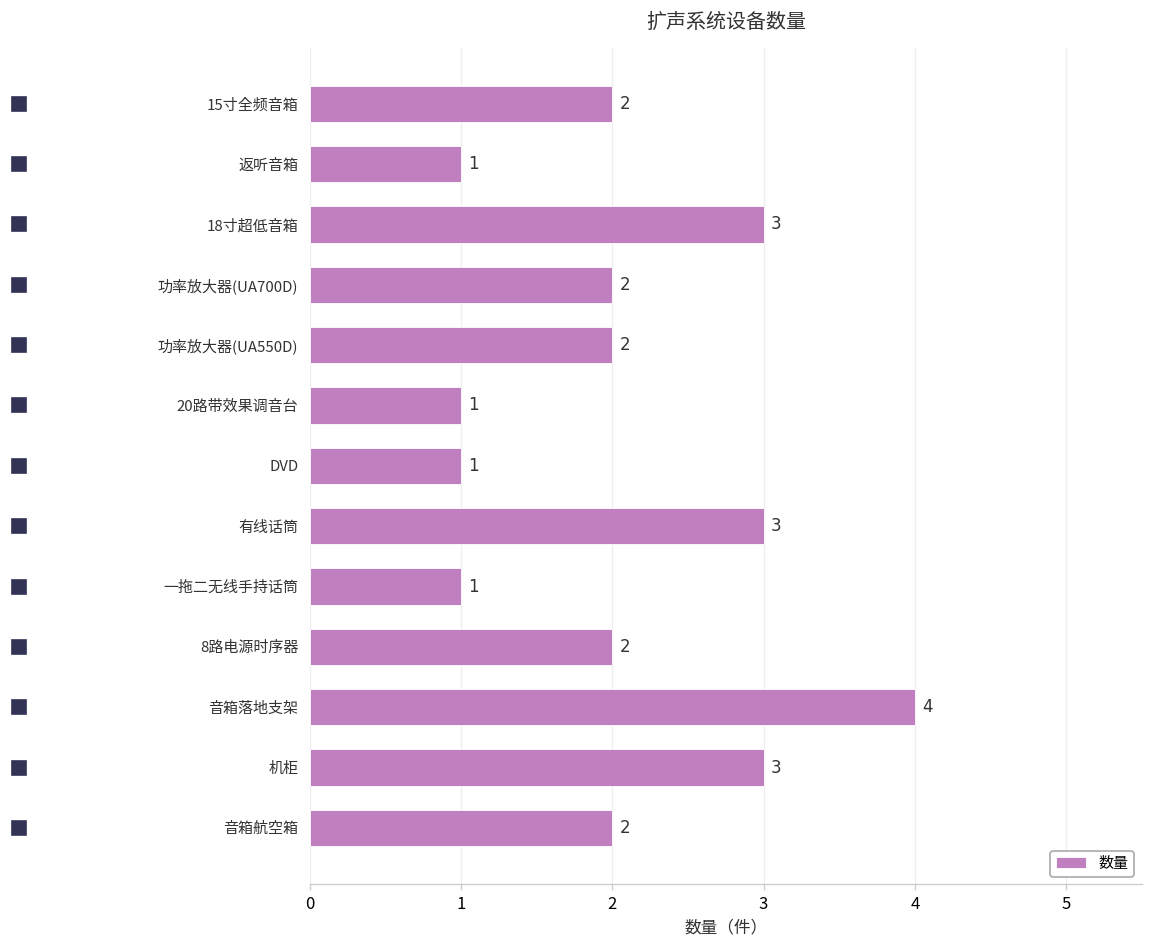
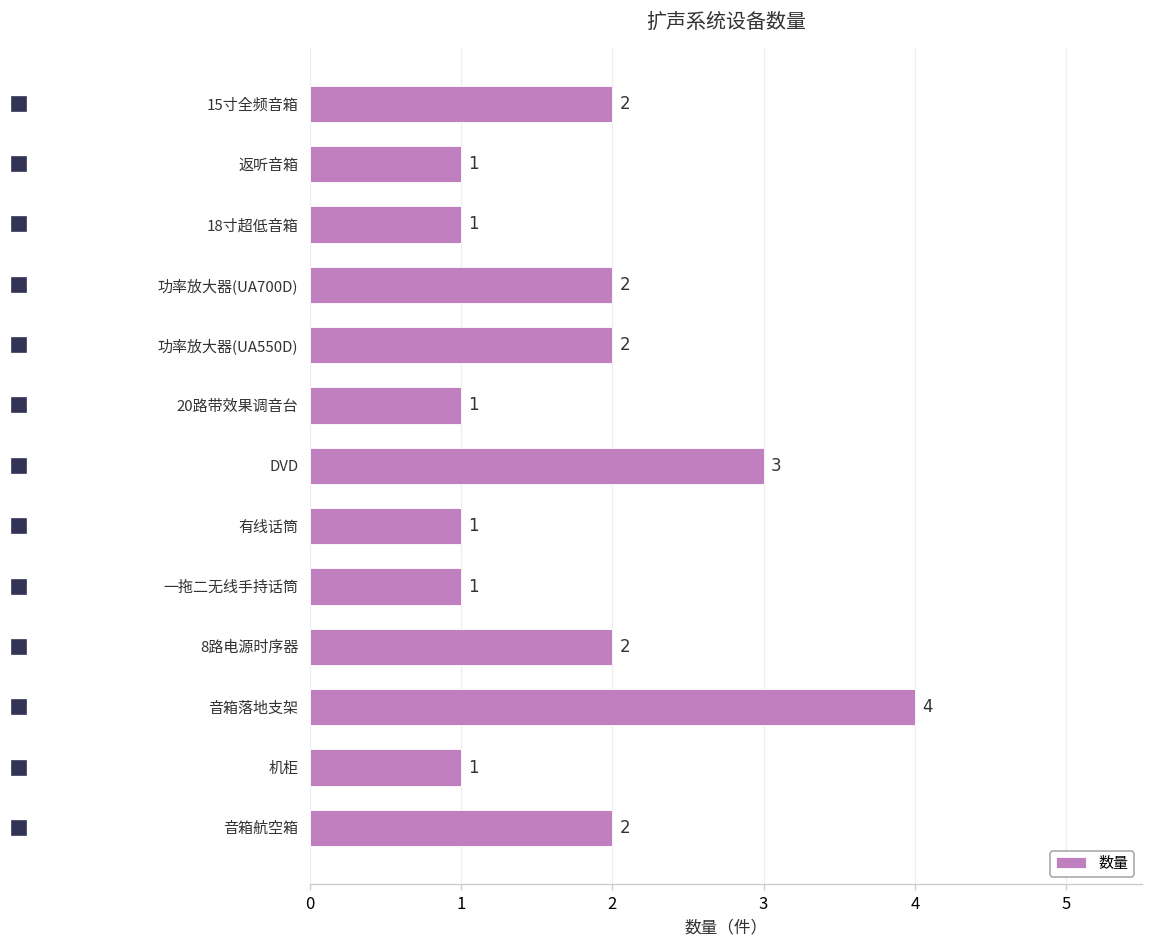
  {
    "15寸全频音箱": 2,
    "返听音箱": 1,
-   "18寸超低音箱": 3,
+   "18寸超低音箱": 1,
    "功率放大器(UA700D)": 2,
    "功率放大器(UA550D)": 2,
    "20路带效果调音台": 1,
-   "DVD": 1,
-   "有线话筒": 3,
+   "DVD": 3,
+   "有线话筒": 1,
    "一拖二无线手持话筒": 1,
    "8路电源时序器": 2,
    "音箱落地支架": 4,
-   "机柜": 3,
+   "机柜": 1,
    "音箱航空箱": 2
  }
